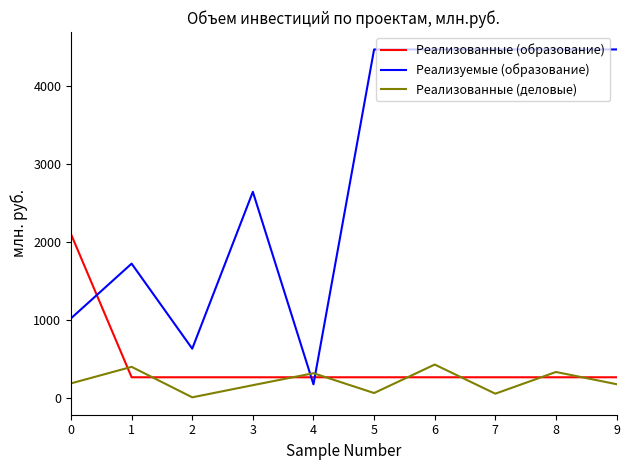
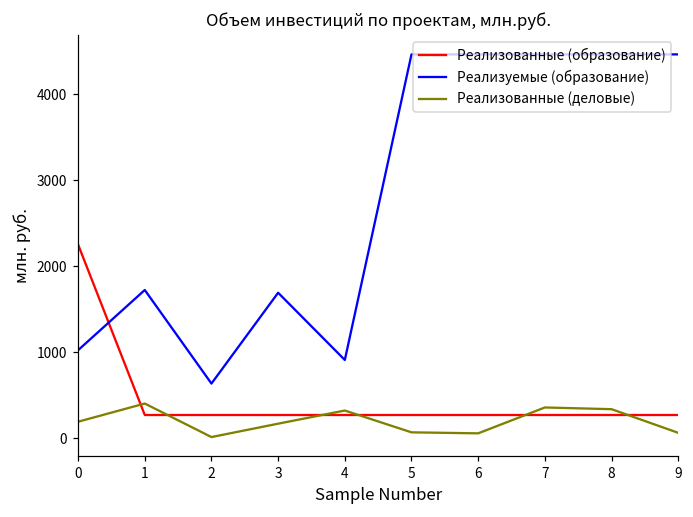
  {
    "Реализованные (образование)": {
-     "0": 2100,
+     "0": 2300,
      "1": 300,
      "2": 300,
      "3": 300,
      "4": 300,
      "5": 300,
      "6": 300,
      "7": 300,
      "8": 300,
      "9": 300
    },
    "Реализуемые (образование)": {
      "0": 1000,
      "1": 1700,
      "2": 600,
-     "3": 2600,
-     "4": 200,
+     "3": 1700,
+     "4": 900,
      "5": 4500,
      "9": 4500
    },
    "Реализованные (деловые)": {
      "0": 200,
      "1": 400,
      "2": 0,
      "3": 200,
      "4": 300,
      "5": 100,
-     "6": 400,
-     "7": 100,
+     "6": 100,
+     "7": 400,
      "8": 300,
-     "9": 200
+     "9": 100
    }
  }
